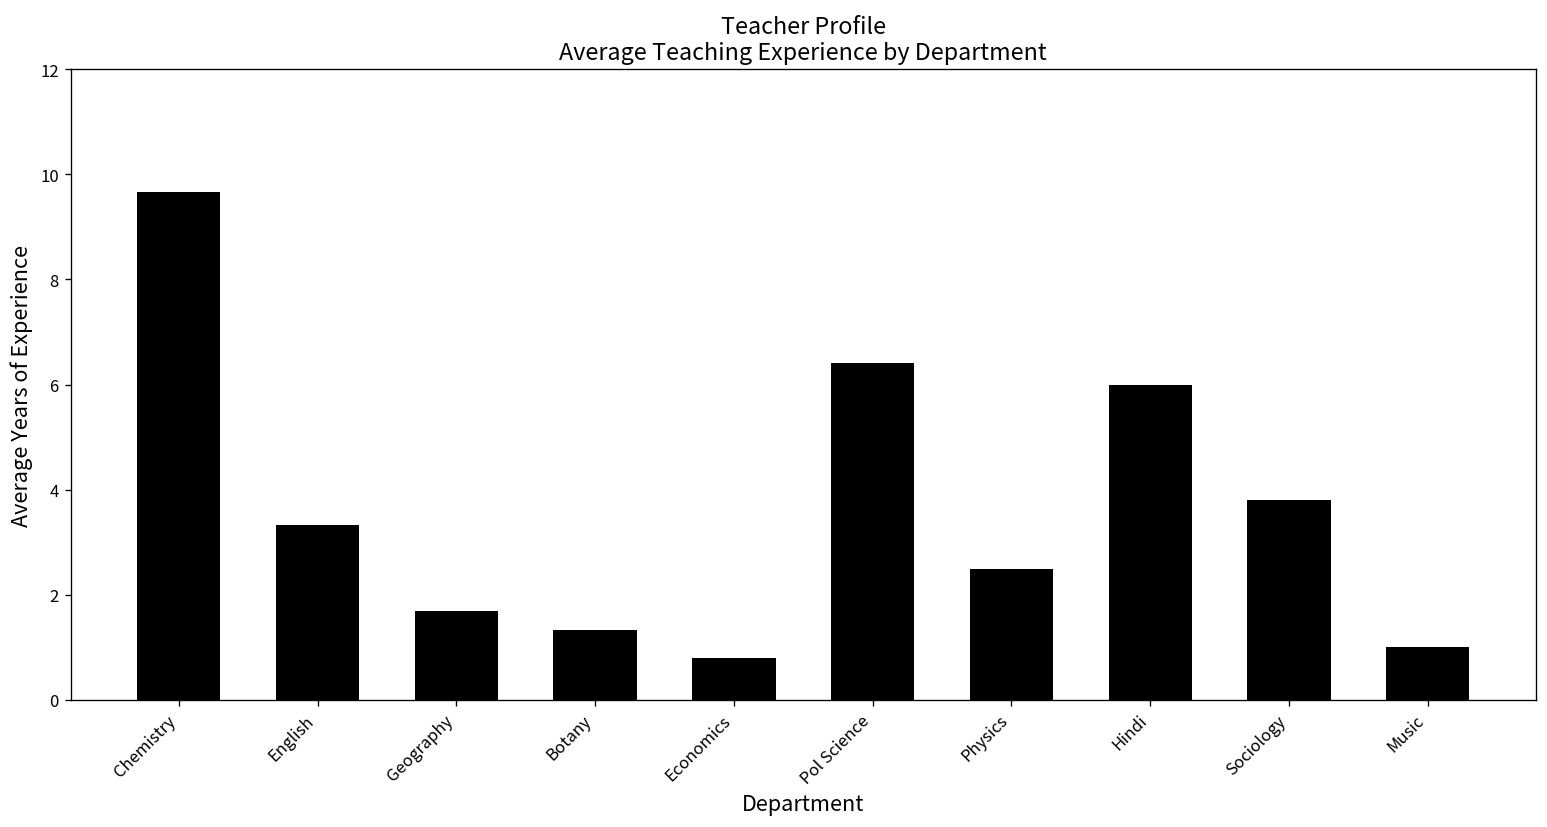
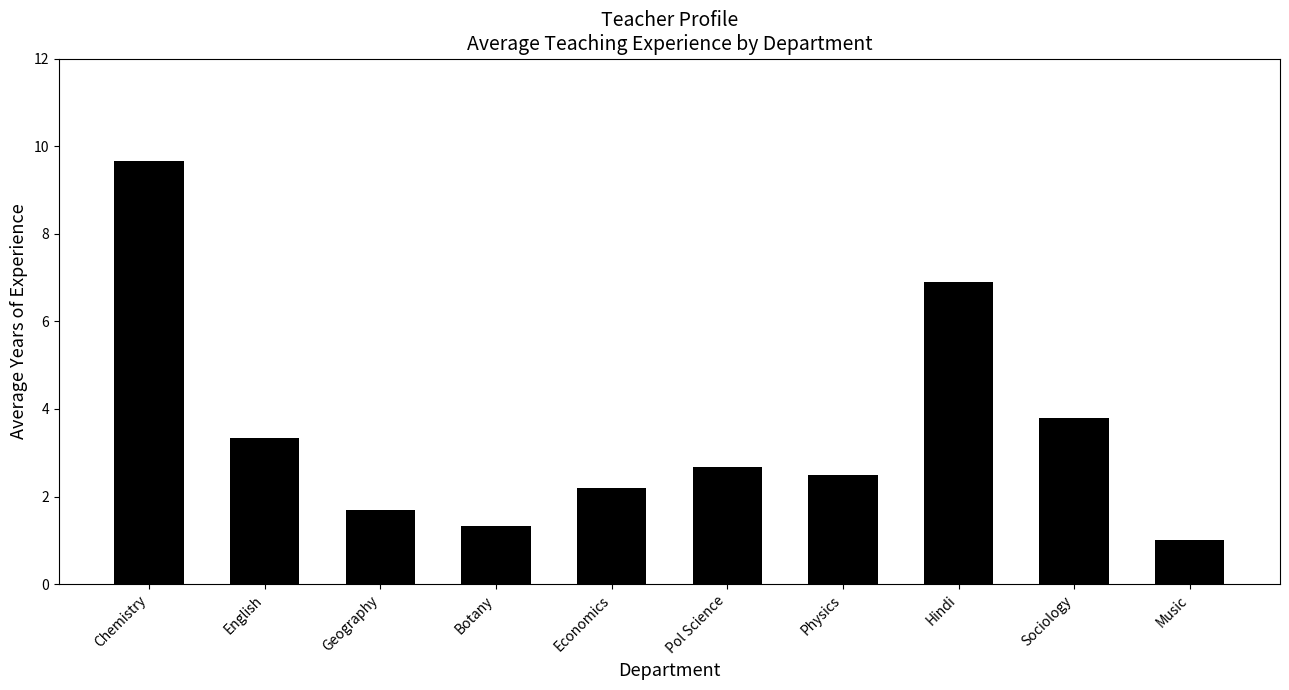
  {
    "Chemistry": 9.7,
    "English": 3.3,
    "Geography": 1.7,
    "Botany": 1.3,
-   "Economics": 0.8,
-   "Pol Science": 6.4,
+   "Economics": 2.2,
+   "Pol Science": 2.7,
    "Physics": 2.5,
-   "Hindi": 6.0,
+   "Hindi": 6.9,
    "Sociology": 3.8,
    "Music": 1.0
  }
